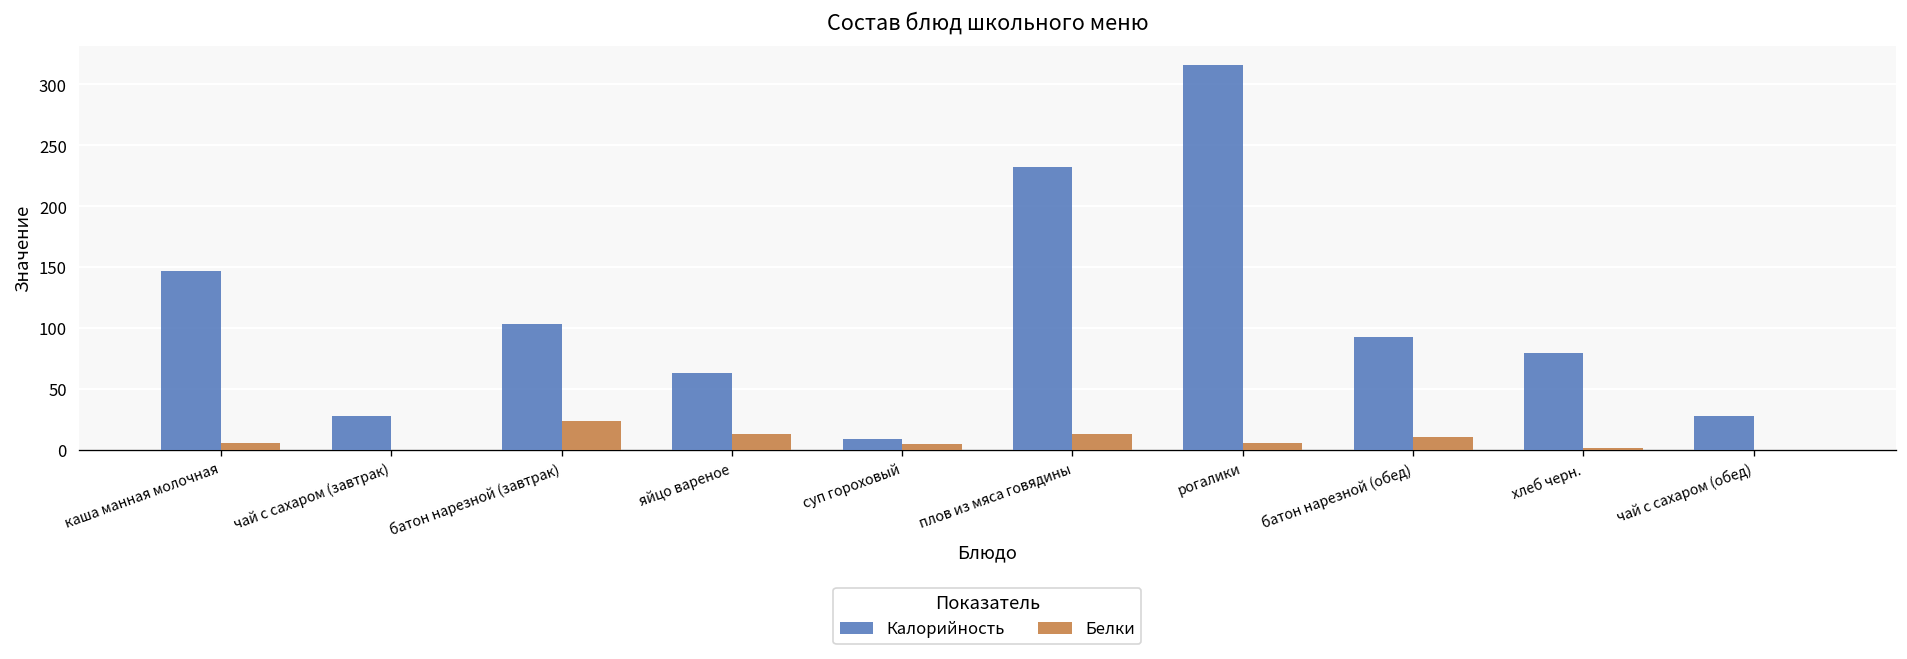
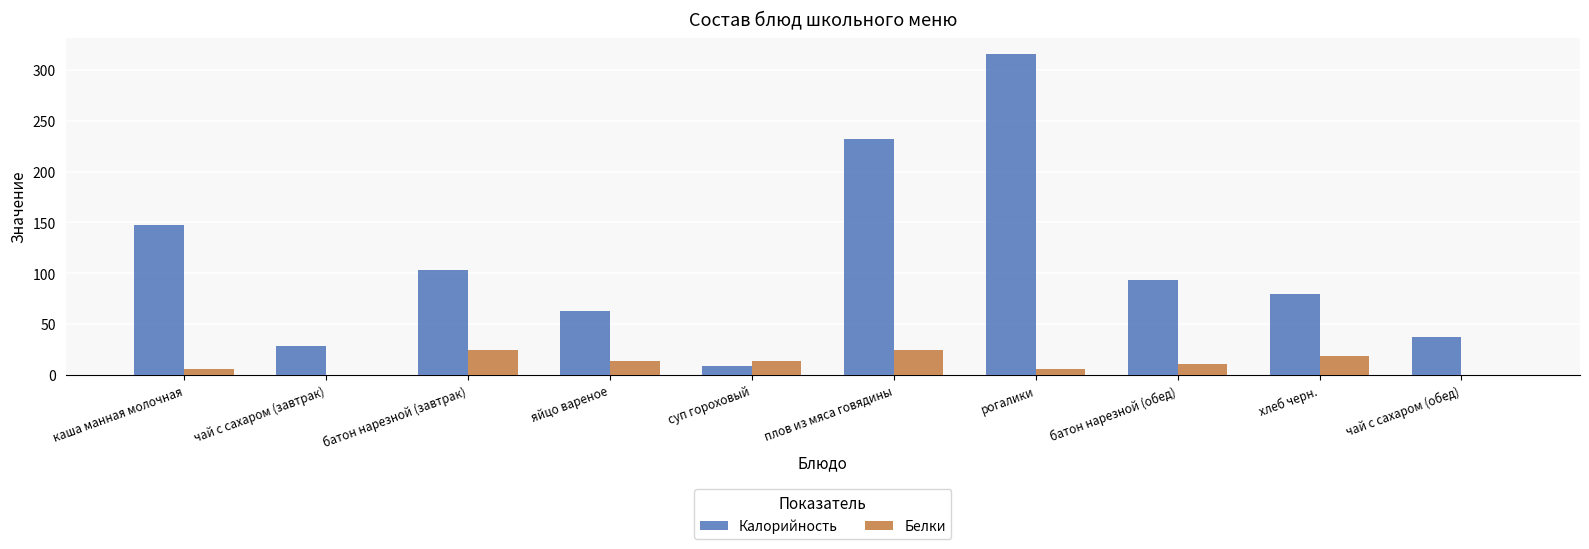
  {
    "Калорийность": {
      "каша манная молочная": 147,
      "чай с сахаром (завтрак)": 28,
      "батон нарезной (завтрак)": 103,
      "яйцо вареное": 63,
      "суп гороховый": 9,
      "плов из мяса говядины": 232,
      "рогалики": 316,
      "батон нарезной (обед)": 93,
      "хлеб черн.": 80,
-     "чай с сахаром (обед)": 28
+     "чай с сахаром (обед)": 37
    },
    "Белки": {
      "каша манная молочная": 6,
      "чай с сахаром (завтрак)": 0,
      "батон нарезной (завтрак)": 24,
      "яйцо вареное": 13,
-     "суп гороховый": 5,
-     "плов из мяса говядины": 13,
+     "суп гороховый": 13,
+     "плов из мяса говядины": 24,
      "рогалики": 6,
      "батон нарезной (обед)": 11,
-     "хлеб черн.": 2,
+     "хлеб черн.": 19,
      "чай с сахаром (обед)": 0
    }
  }
